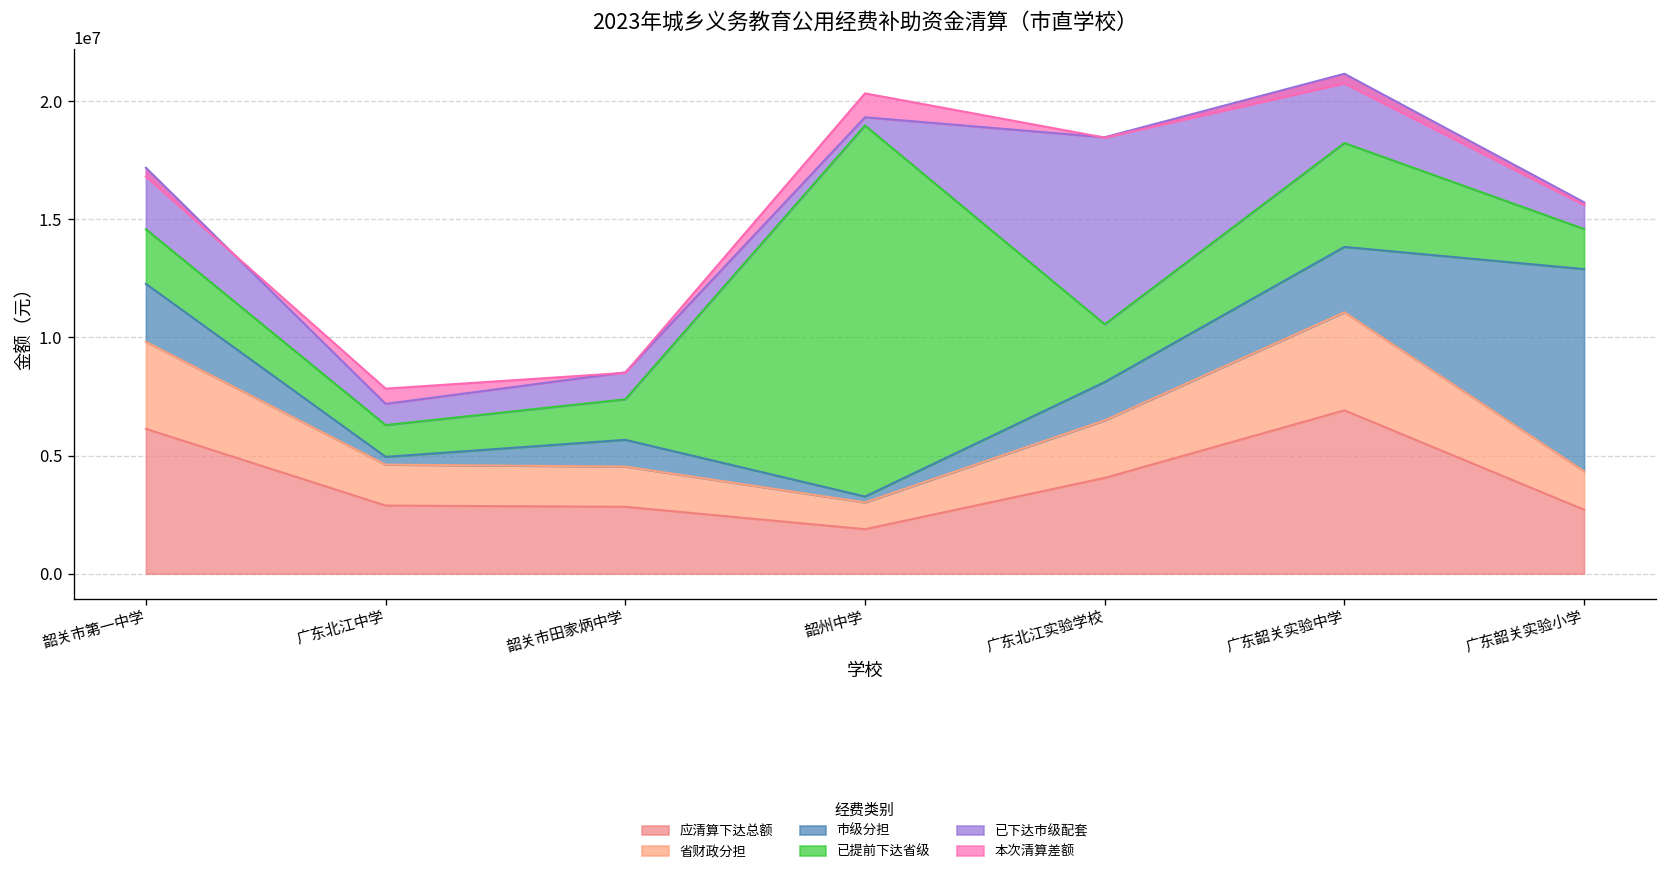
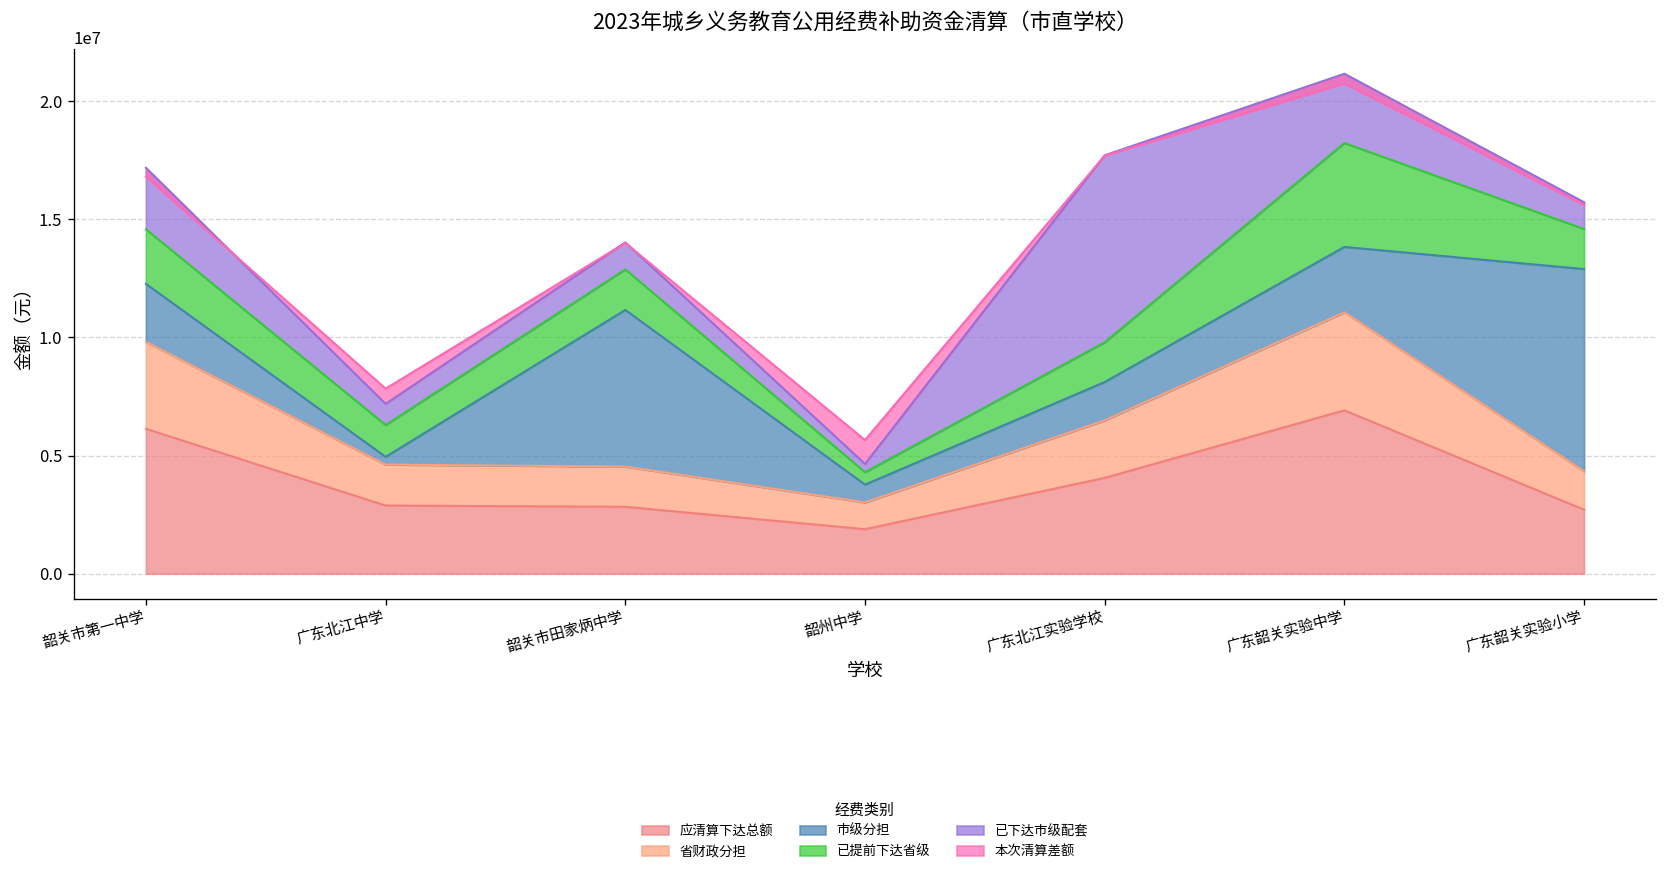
  {
    "市级分担": {
      "韶关市第一中学": 2500000,
      "广东北江中学": 300000,
-     "韶关市田家炳中学": 1100000,
-     "韶州中学": 300000,
+     "韶关市田家炳中学": 6600000,
+     "韶州中学": 800000,
      "广东北江实验学校": 1600000,
      "广东韶关实验中学": 2800000,
      "广东韶关实验小学": 8600000
    },
    "已提前下达省级": {
      "韶关市第一中学": 2300000,
      "广东北江中学": 1300000,
      "韶关市田家炳中学": 1700000,
-     "韶州中学": 15700000,
-     "广东北江实验学校": 2400000,
+     "韶州中学": 500000,
+     "广东北江实验学校": 1700000,
      "广东韶关实验中学": 4400000,
      "广东韶关实验小学": 1700000
    },
    "已下达市级配套": {
      "广东北江中学": 900000,
      "韶州中学": 300000
    }
  }
